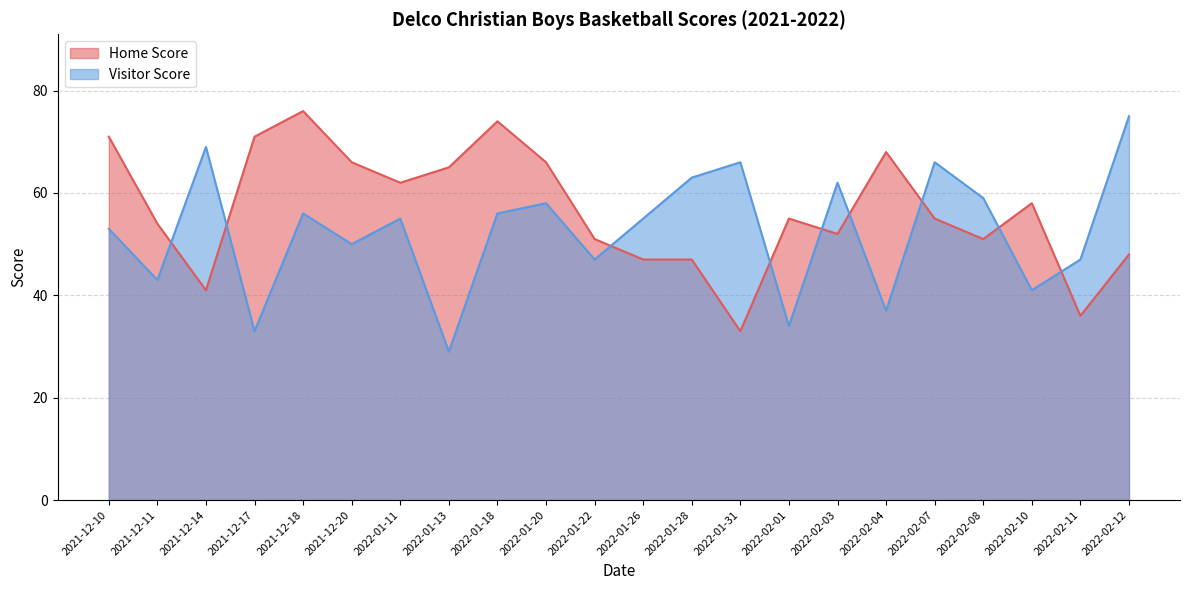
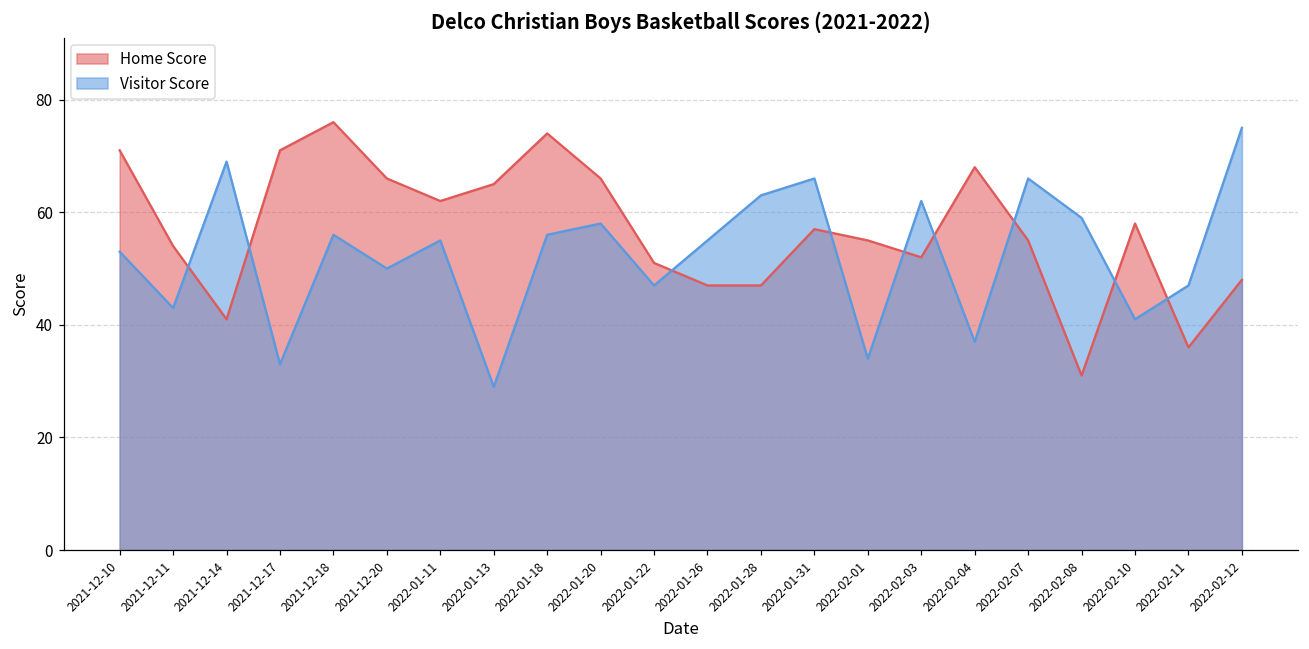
  {
    "Home Score": {
      "2021-12-10": 71,
      "2021-12-11": 54,
      "2021-12-14": 41,
      "2021-12-17": 71,
      "2021-12-18": 76,
      "2021-12-20": 66,
      "2022-01-11": 62,
      "2022-01-13": 65,
      "2022-01-18": 74,
      "2022-01-20": 66,
      "2022-01-22": 51,
      "2022-01-26": 47,
      "2022-01-28": 47,
-     "2022-01-31": 33,
+     "2022-01-31": 57,
      "2022-02-01": 55,
      "2022-02-03": 52,
      "2022-02-04": 68,
      "2022-02-07": 55,
-     "2022-02-08": 51,
+     "2022-02-08": 31,
      "2022-02-10": 58,
      "2022-02-11": 36,
      "2022-02-12": 48
    },
    "Visitor Score": {
      "2021-12-10": 53,
      "2021-12-11": 43,
      "2021-12-14": 69,
      "2021-12-17": 33,
      "2021-12-18": 56,
      "2021-12-20": 50,
      "2022-01-11": 55,
      "2022-01-13": 29,
      "2022-01-18": 56,
      "2022-01-20": 58,
      "2022-01-22": 47,
      "2022-01-26": 55,
      "2022-01-28": 63,
      "2022-01-31": 66,
      "2022-02-01": 34,
      "2022-02-03": 62,
      "2022-02-04": 37,
      "2022-02-07": 66,
      "2022-02-08": 59,
      "2022-02-10": 41,
      "2022-02-11": 47,
      "2022-02-12": 75
    }
  }
